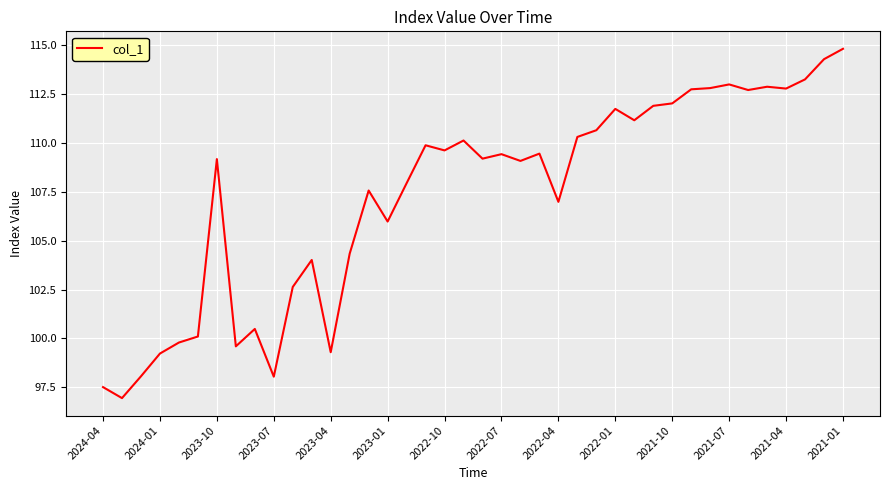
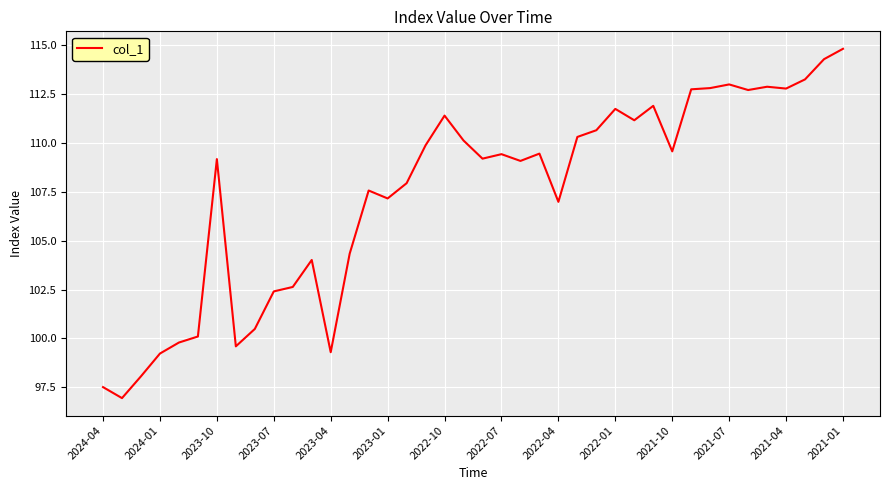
  {
    "2024-04": 97.5,
    "2024-01": 99.2,
    "2023-10": 109.2,
-   "2023-07": 98.0,
+   "2023-07": 102.4,
    "2023-04": 99.3,
-   "2023-01": 106.0,
-   "2022-10": 109.6,
+   "2023-01": 107.2,
+   "2022-10": 111.4,
    "2022-07": 109.4,
    "2022-04": 107.0,
    "2022-01": 111.7,
-   "2021-10": 112.0,
+   "2021-10": 109.6,
    "2021-07": 113.0,
    "2021-04": 112.8,
    "2021-01": 114.8
  }
